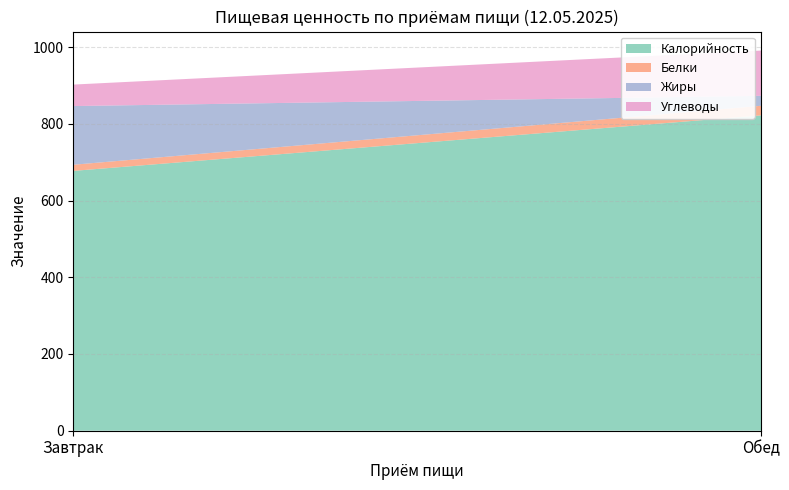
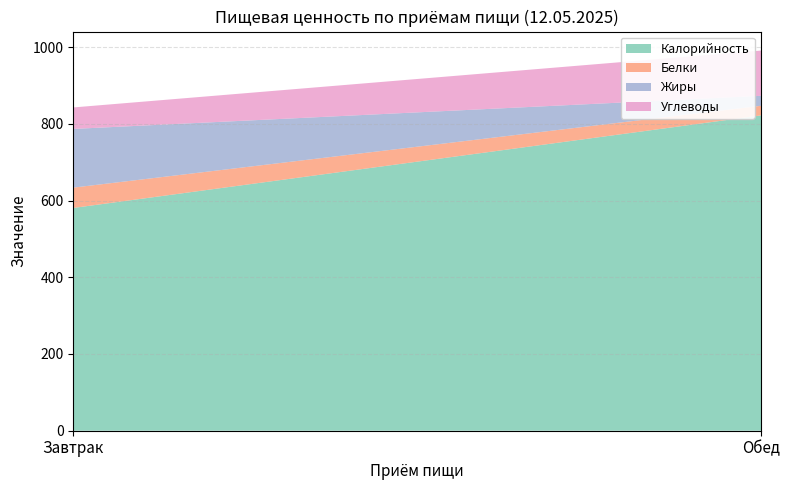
  {
    "Калорийность": {
-     "Завтрак": 680,
+     "Завтрак": 580,
      "Обед": 820
    },
    "Белки": {
-     "Завтрак": 20,
+     "Завтрак": 50,
      "Обед": 30
    },
    "Жиры": {
      "Завтрак": 150,
      "Обед": 30
    },
    "Углеводы": {
      "Завтрак": 60,
      "Обед": 120
    }
  }
